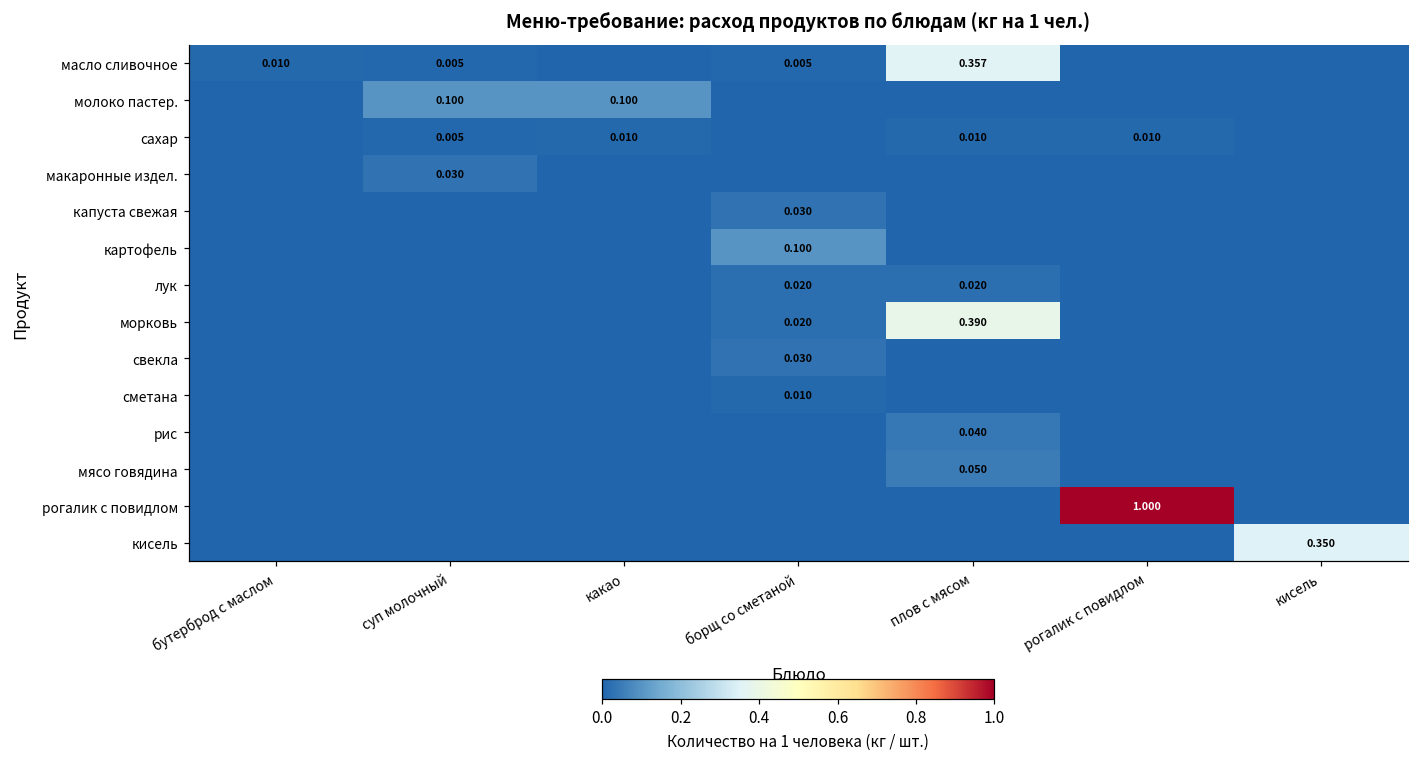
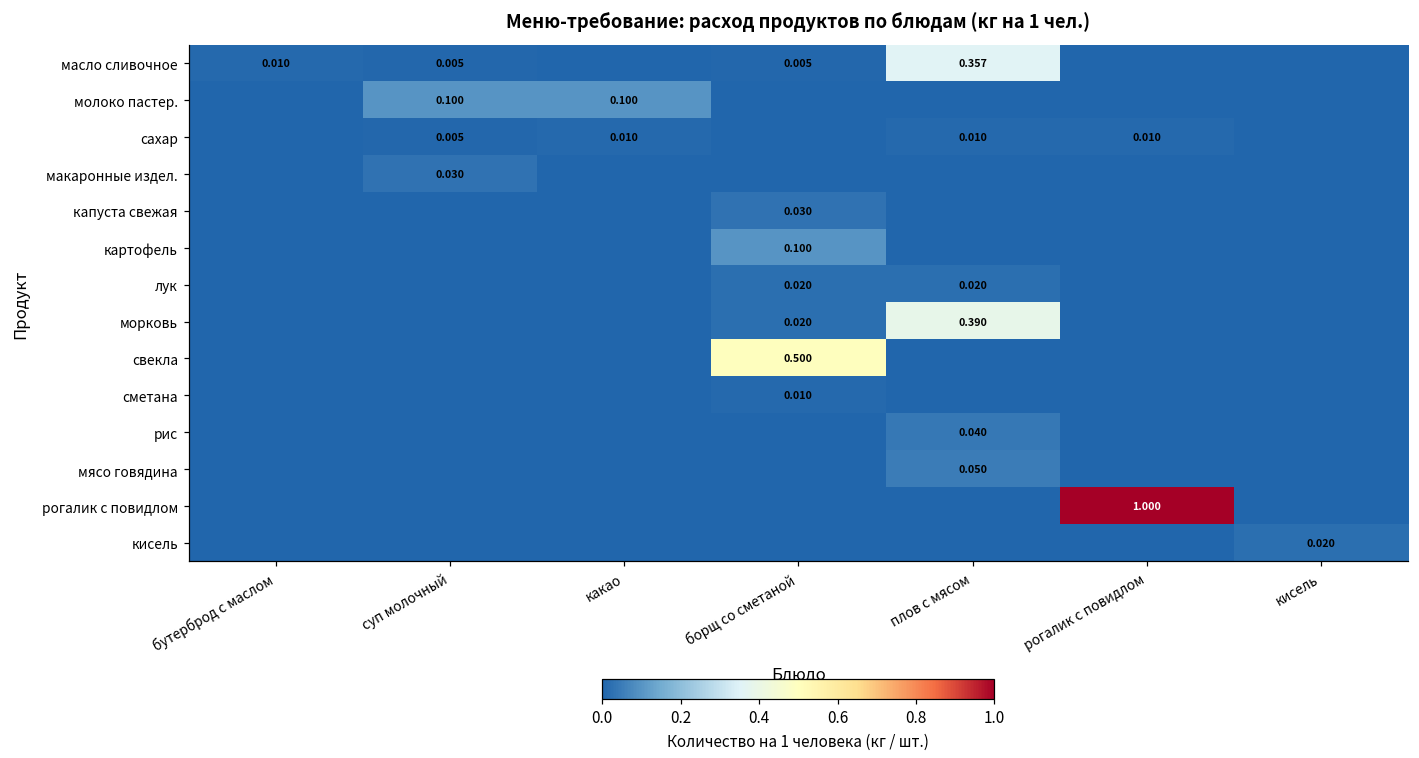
  {
    "масло сливочное": {
      "бутерброд с маслом": 0.010,
      "суп молочный": 0.005,
      "борщ со сметаной": 0.005,
      "плов с мясом": 0.357
    },
    "молоко пастер.": {
      "суп молочный": 0.100,
      "какао": 0.100
    },
    "сахар": {
      "суп молочный": 0.005,
      "какао": 0.010,
      "плов с мясом": 0.010,
      "рогалик с повидлом": 0.010
    },
    "макаронные издел.": {
      "суп молочный": 0.030
    },
    "капуста свежая": {
      "борщ со сметаной": 0.030
    },
    "картофель": {
      "борщ со сметаной": 0.100
    },
    "лук": {
      "борщ со сметаной": 0.020,
      "плов с мясом": 0.020
    },
    "морковь": {
      "борщ со сметаной": 0.020,
      "плов с мясом": 0.390
    },
    "свекла": {
-     "борщ со сметаной": 0.030
+     "борщ со сметаной": 0.500
    },
    "сметана": {
      "борщ со сметаной": 0.010
    },
    "рис": {
      "плов с мясом": 0.040
    },
    "мясо говядина": {
      "плов с мясом": 0.050
    },
    "рогалик с повидлом": {
      "рогалик с повидлом": 1.000
    },
    "кисель": {
-     "кисель": 0.350
+     "кисель": 0.020
    }
  }
